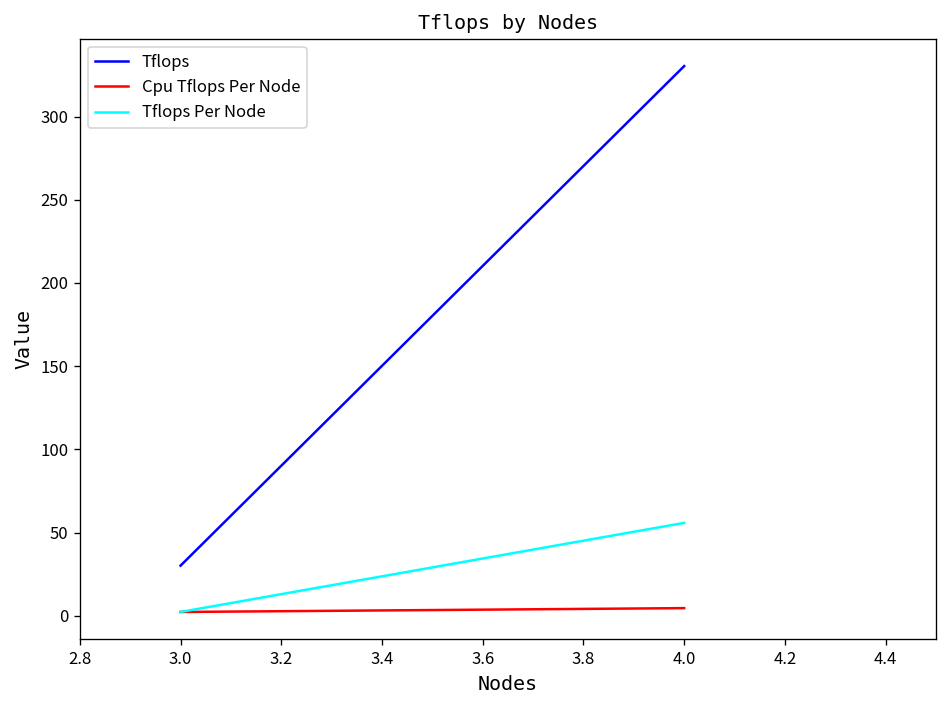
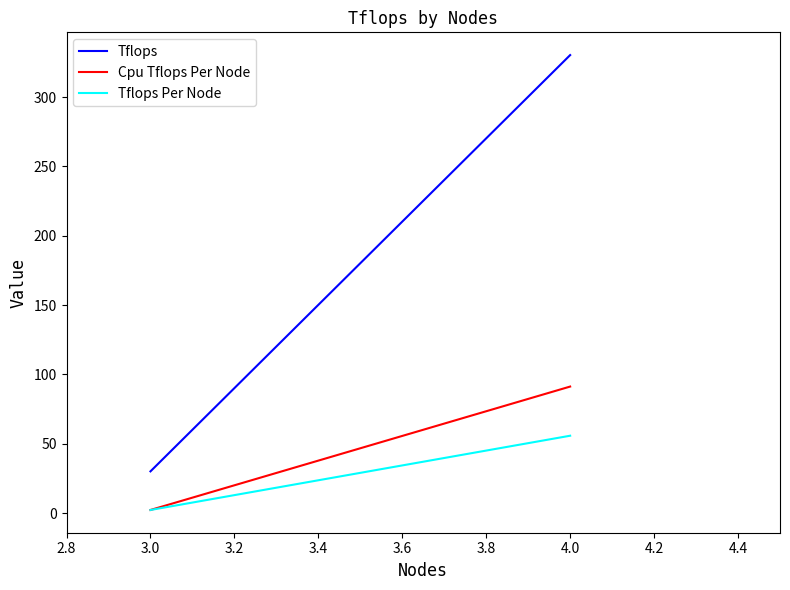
  {
    "Tflops": {
      "3.0": 30,
      "4.0": 330
    },
    "Cpu Tflops Per Node": {
-     "4.0": 5
+     "4.0": 91
    },
    "Tflops Per Node": {
      "4.0": 56
    }
  }
